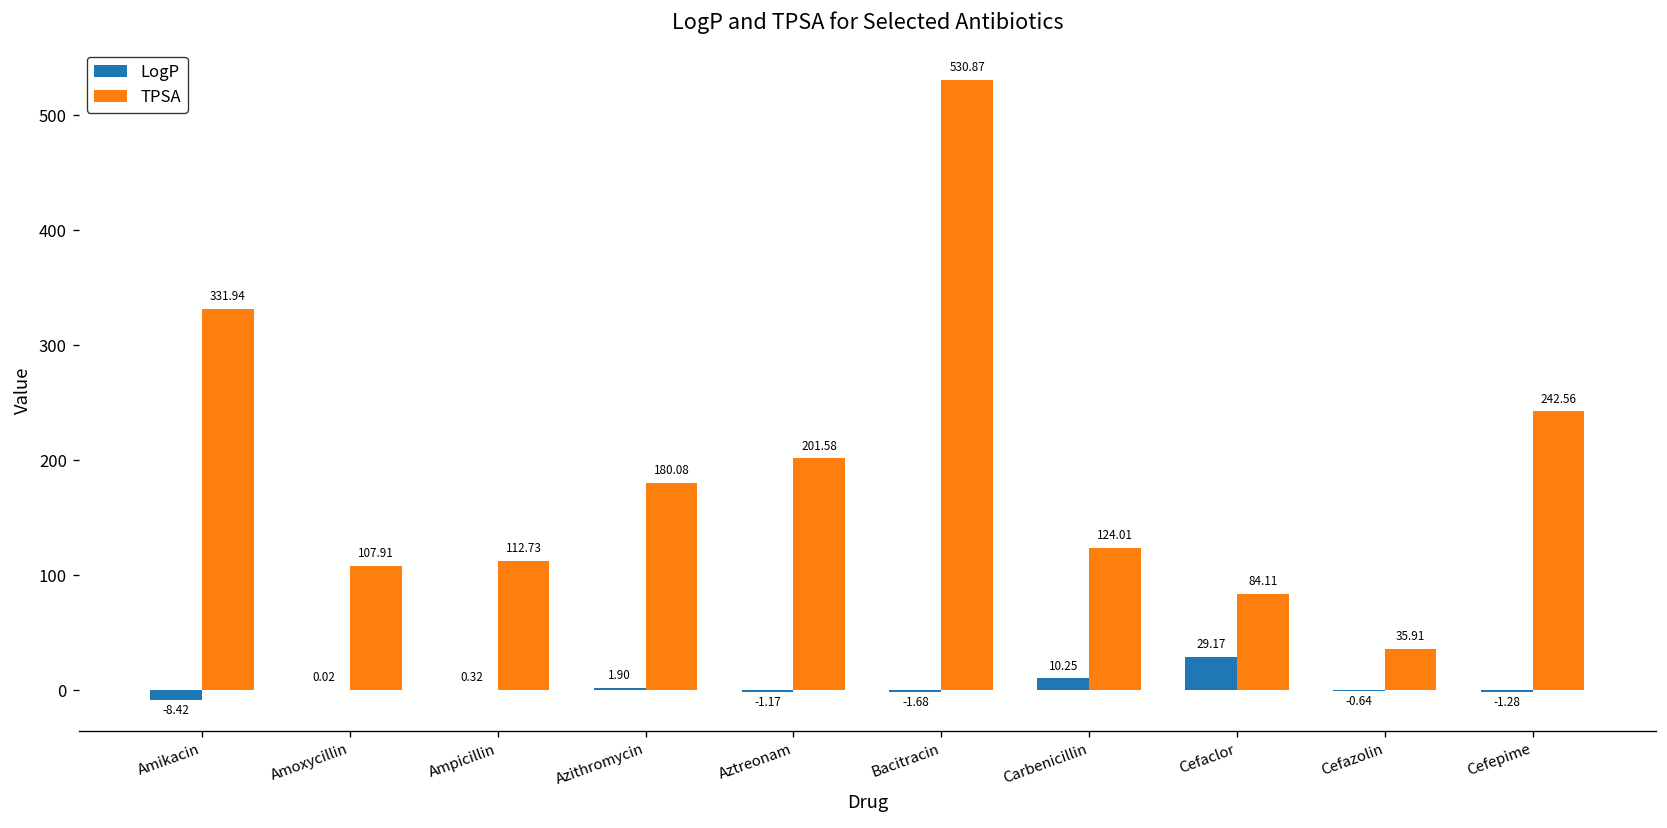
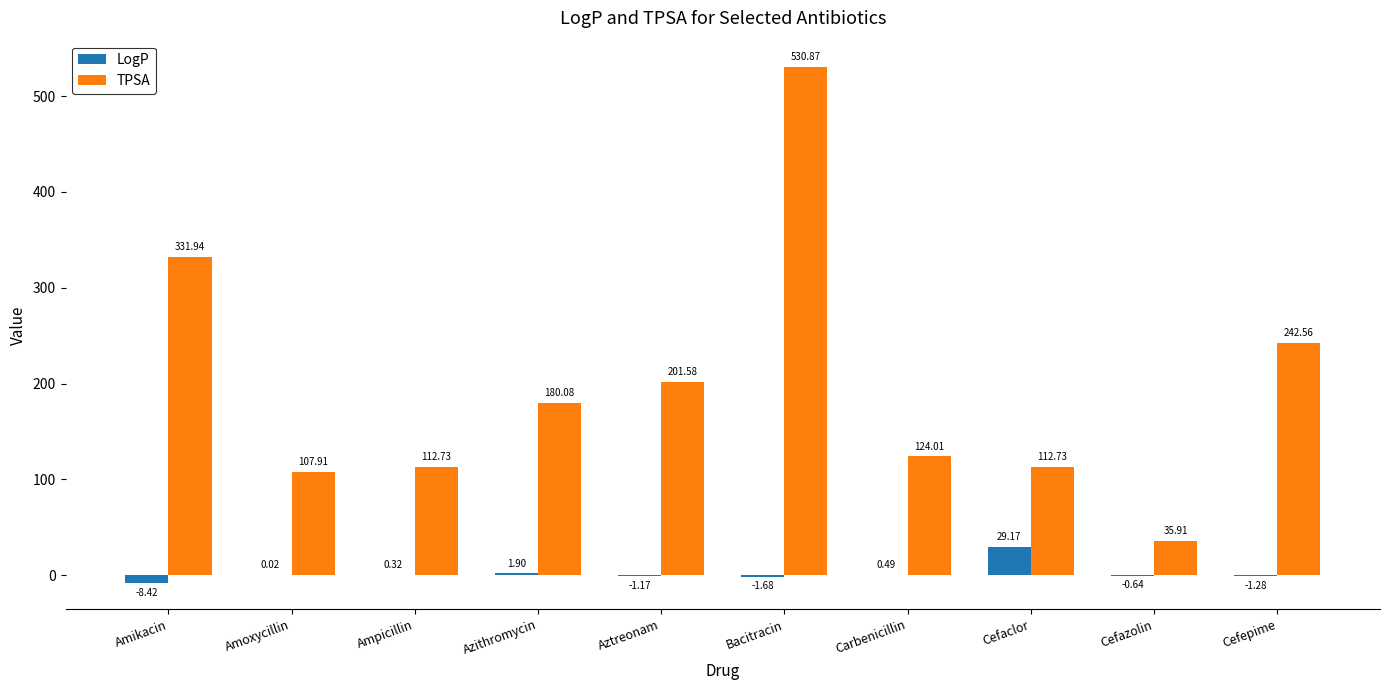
  {
    "LogP": {
      "Amikacin": -8.42,
      "Amoxycillin": 0.02,
      "Ampicillin": 0.32,
      "Azithromycin": 1.90,
      "Aztreonam": -1.17,
      "Bacitracin": -1.68,
-     "Carbenicillin": 10.25,
+     "Carbenicillin": 0.49,
      "Cefaclor": 29.17,
      "Cefazolin": -0.64,
      "Cefepime": -1.28
    },
    "TPSA": {
      "Amikacin": 331.94,
      "Amoxycillin": 107.91,
      "Ampicillin": 112.73,
      "Azithromycin": 180.08,
      "Aztreonam": 201.58,
      "Bacitracin": 530.87,
      "Carbenicillin": 124.01,
-     "Cefaclor": 84.11,
+     "Cefaclor": 112.73,
      "Cefazolin": 35.91,
      "Cefepime": 242.56
    }
  }
